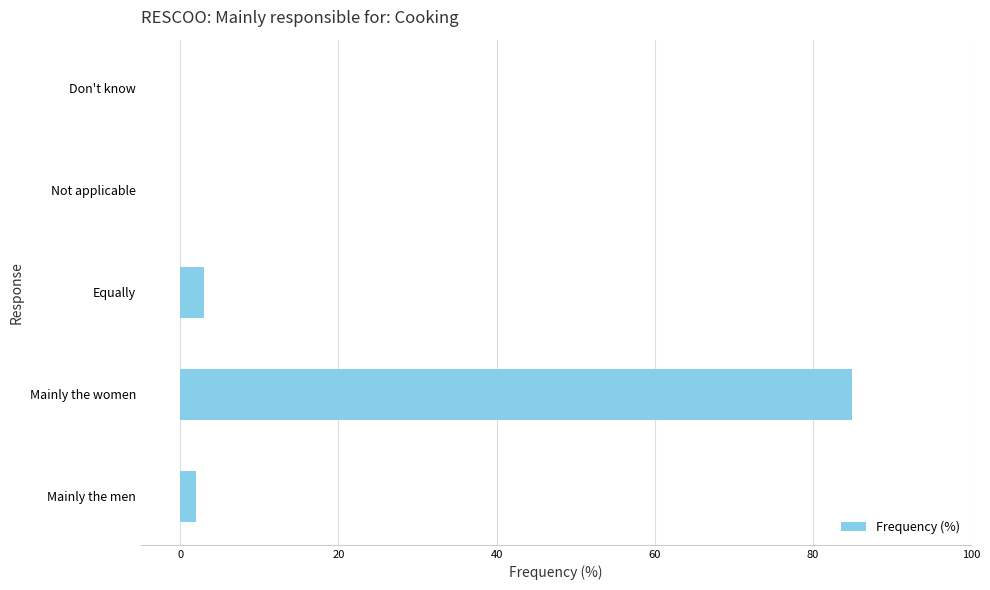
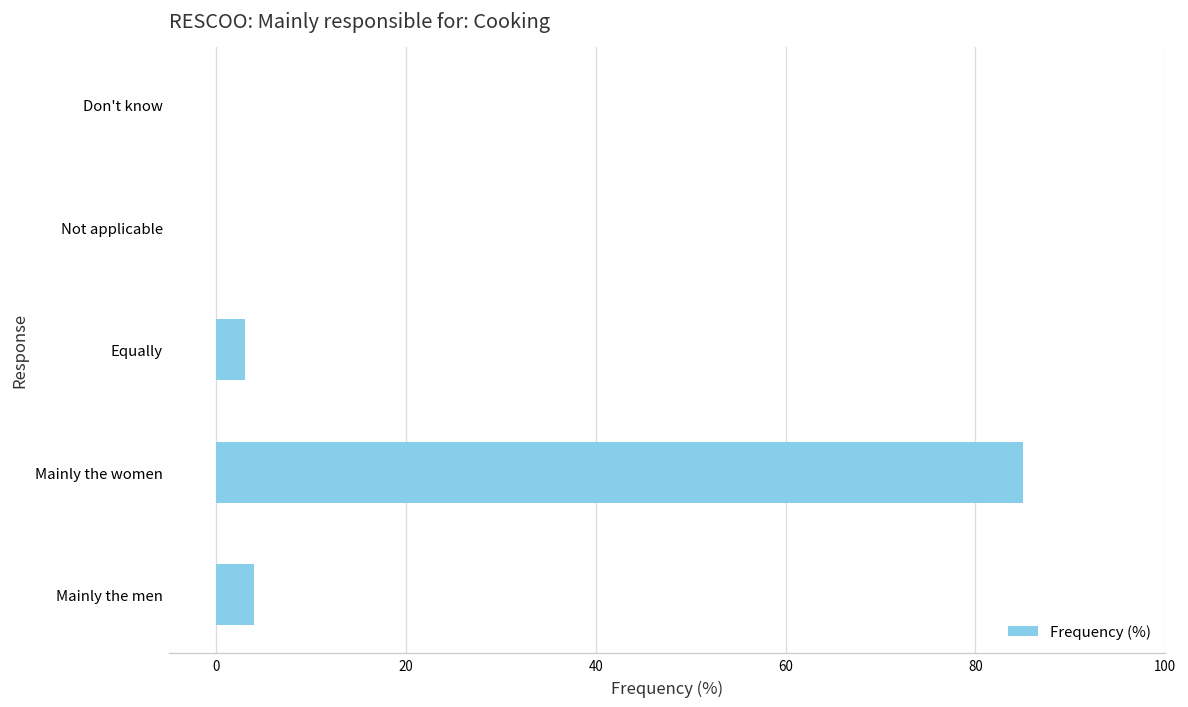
  {
    "Don't know": 0,
    "Not applicable": 0,
    "Equally": 3,
    "Mainly the women": 85,
-   "Mainly the men": 2
+   "Mainly the men": 4
  }
